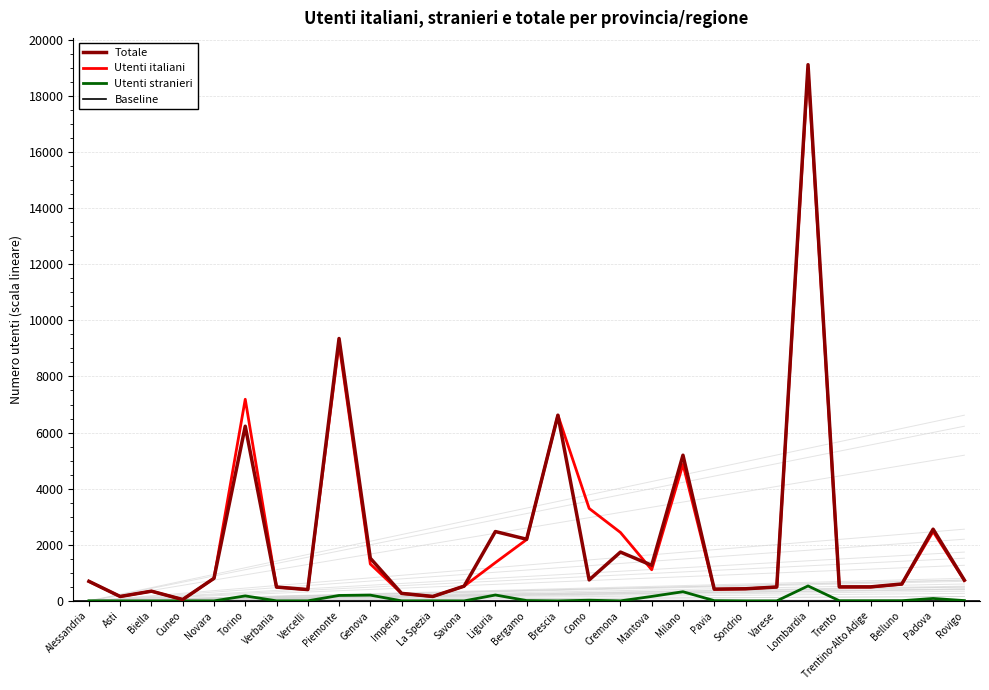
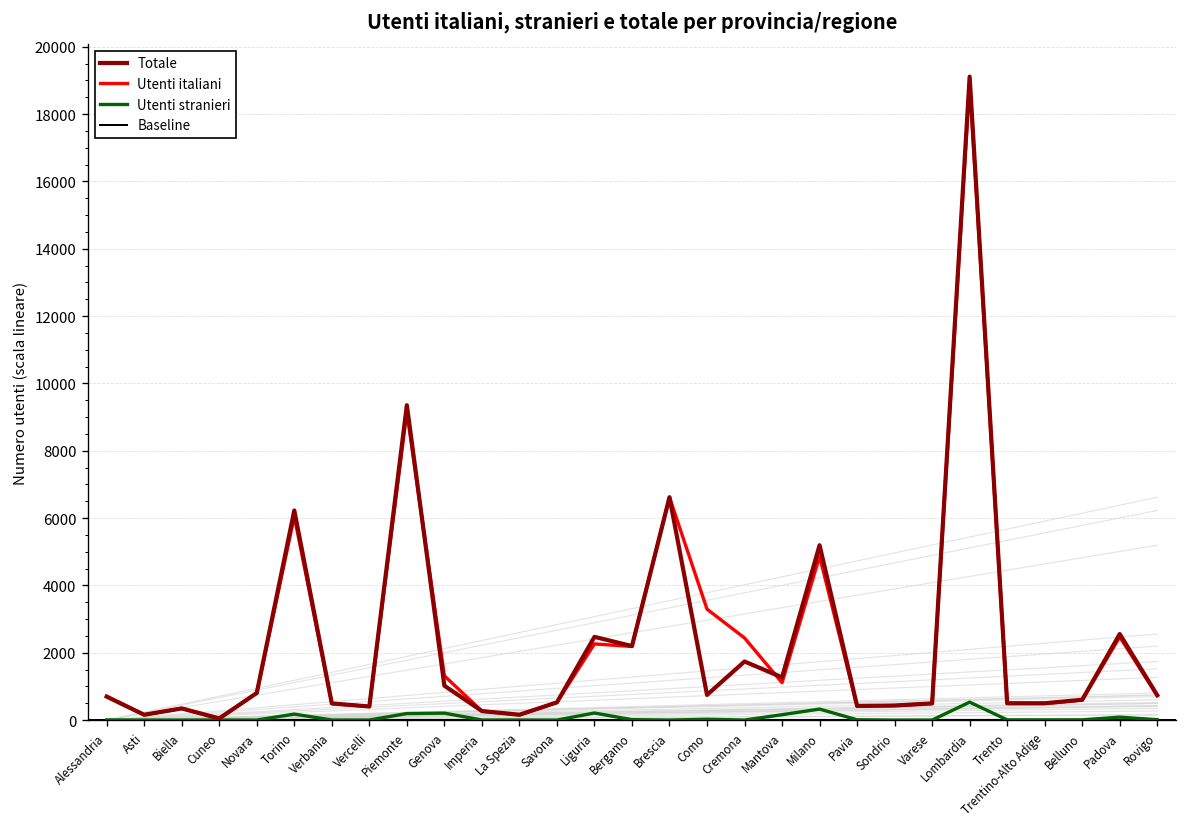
  {
    "Totale": {
      "Torino": 6200,
      "Piemonte": 9400,
-     "Genova": 1500,
+     "Genova": 1000,
      "Cremona": 1700,
      "Mantova": 1300,
      "Milano": 5200,
      "Lombardia": 19100
    },
    "Utenti italiani": {
-     "Torino": 7200,
+     "Torino": 6000,
      "Piemonte": 9200,
      "Genova": 1300,
-     "Liguria": 1400,
+     "Liguria": 2300,
      "Como": 3300,
      "Cremona": 2400,
      "Milano": 4900,
      "Lombardia": 19000
    }
  }
